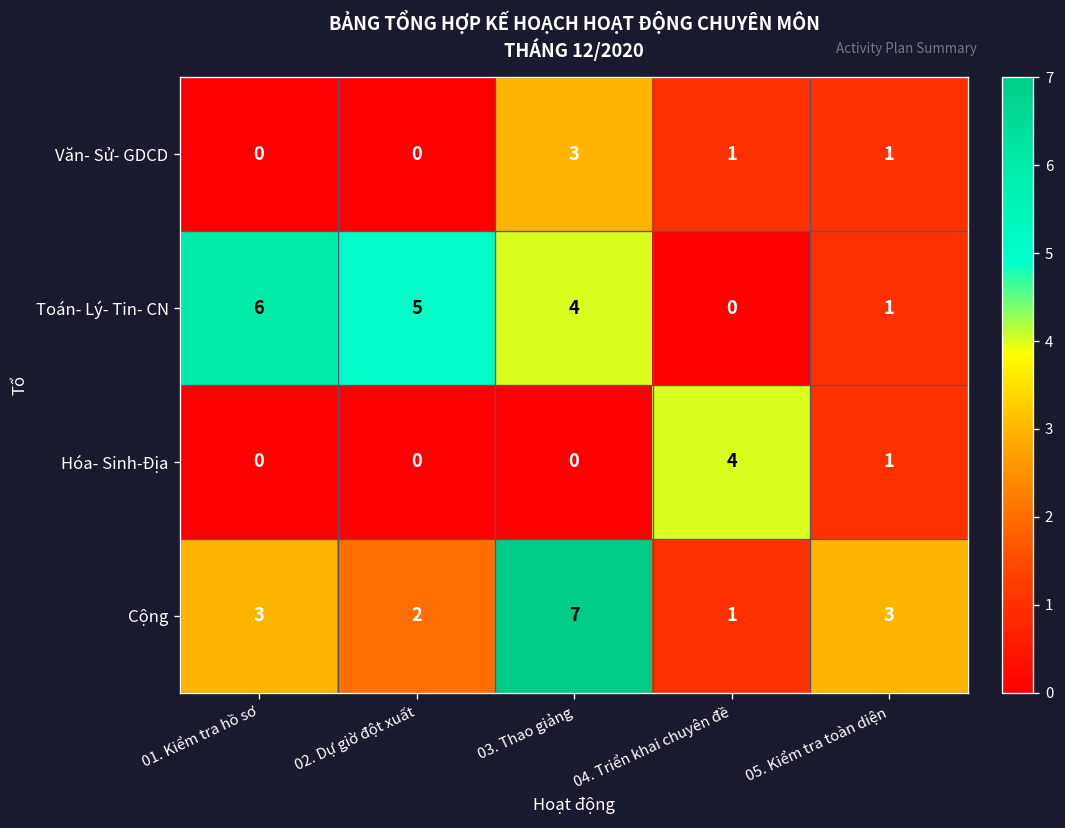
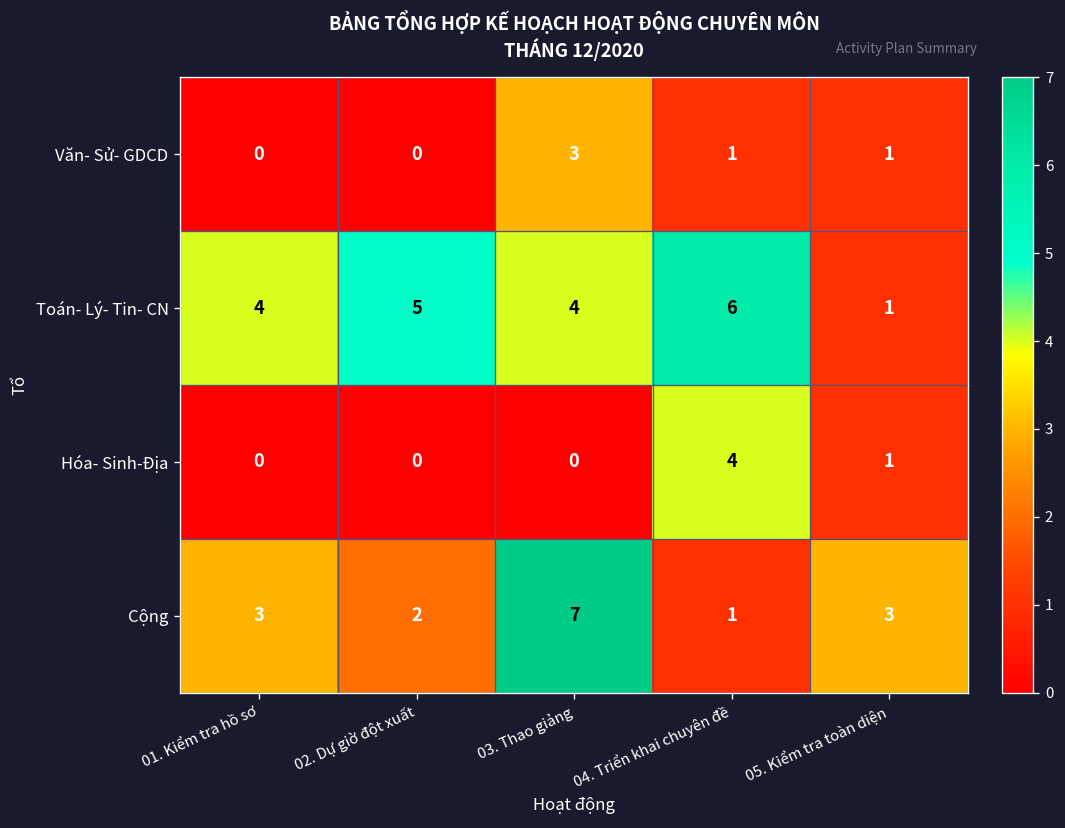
  {
    "Văn- Sử- GDCD": {
      "01. Kiểm tra hồ sơ": 0,
      "02. Dự giờ đột xuất": 0,
      "03. Thao giảng": 3,
      "04. Triển khai chuyên đề": 1,
      "05. Kiểm tra toàn diện": 1
    },
    "Toán- Lý- Tin- CN": {
-     "01. Kiểm tra hồ sơ": 6,
+     "01. Kiểm tra hồ sơ": 4,
      "02. Dự giờ đột xuất": 5,
      "03. Thao giảng": 4,
-     "04. Triển khai chuyên đề": 0,
+     "04. Triển khai chuyên đề": 6,
      "05. Kiểm tra toàn diện": 1
    },
    "Hóa- Sinh-Địa": {
      "01. Kiểm tra hồ sơ": 0,
      "02. Dự giờ đột xuất": 0,
      "03. Thao giảng": 0,
      "04. Triển khai chuyên đề": 4,
      "05. Kiểm tra toàn diện": 1
    },
    "Cộng": {
      "01. Kiểm tra hồ sơ": 3,
      "02. Dự giờ đột xuất": 2,
      "03. Thao giảng": 7,
      "04. Triển khai chuyên đề": 1,
      "05. Kiểm tra toàn diện": 3
    }
  }
